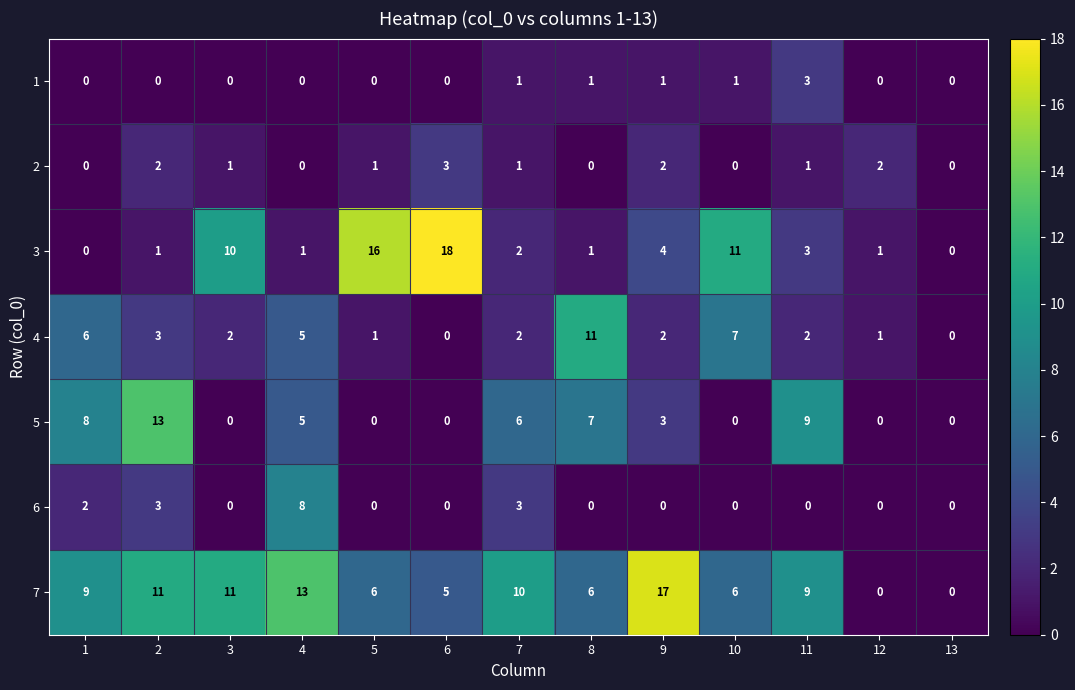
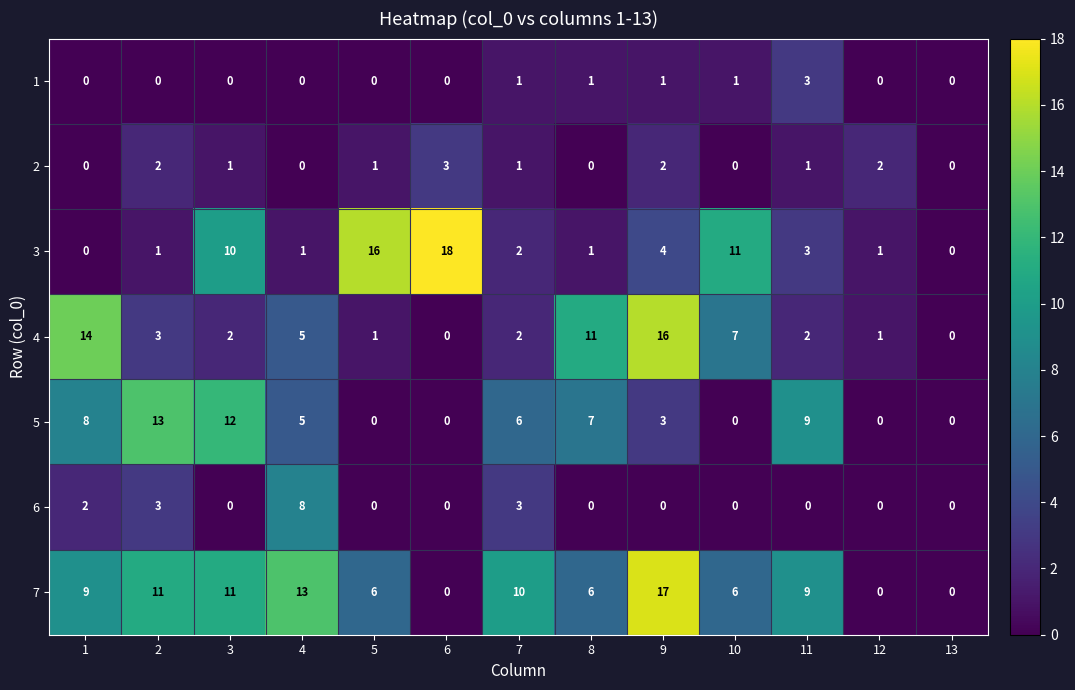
  {
    "1": {
      "1": 0,
      "2": 0,
      "3": 0,
      "4": 0,
      "5": 0,
      "6": 0,
      "7": 1,
      "8": 1,
      "9": 1,
      "10": 1,
      "11": 3,
      "12": 0,
      "13": 0
    },
    "2": {
      "1": 0,
      "2": 2,
      "3": 1,
      "4": 0,
      "5": 1,
      "6": 3,
      "7": 1,
      "8": 0,
      "9": 2,
      "10": 0,
      "11": 1,
      "12": 2,
      "13": 0
    },
    "3": {
      "1": 0,
      "2": 1,
      "3": 10,
      "4": 1,
      "5": 16,
      "6": 18,
      "7": 2,
      "8": 1,
      "9": 4,
      "10": 11,
      "11": 3,
      "12": 1,
      "13": 0
    },
    "4": {
-     "1": 6,
+     "1": 14,
      "2": 3,
      "3": 2,
      "4": 5,
      "5": 1,
      "6": 0,
      "7": 2,
      "8": 11,
-     "9": 2,
+     "9": 16,
      "10": 7,
      "11": 2,
      "12": 1,
      "13": 0
    },
    "5": {
      "1": 8,
      "2": 13,
-     "3": 0,
+     "3": 12,
      "4": 5,
      "5": 0,
      "6": 0,
      "7": 6,
      "8": 7,
      "9": 3,
      "10": 0,
      "11": 9,
      "12": 0,
      "13": 0
    },
    "6": {
      "1": 2,
      "2": 3,
      "3": 0,
      "4": 8,
      "5": 0,
      "6": 0,
      "7": 3,
      "8": 0,
      "9": 0,
      "10": 0,
      "11": 0,
      "12": 0,
      "13": 0
    },
    "7": {
      "1": 9,
      "2": 11,
      "3": 11,
      "4": 13,
      "5": 6,
-     "6": 5,
+     "6": 0,
      "7": 10,
      "8": 6,
      "9": 17,
      "10": 6,
      "11": 9,
      "12": 0,
      "13": 0
    }
  }
